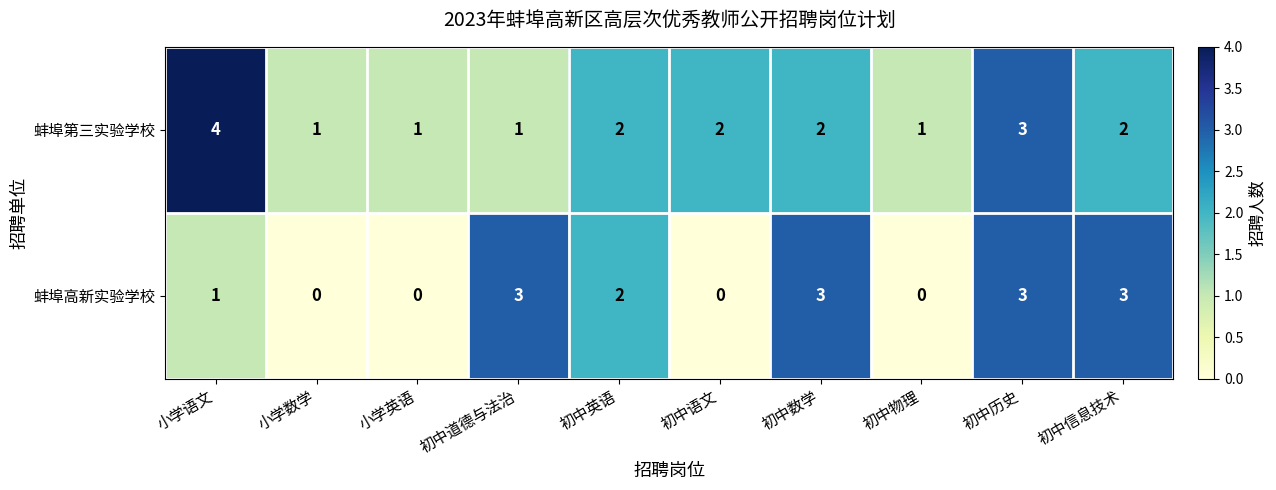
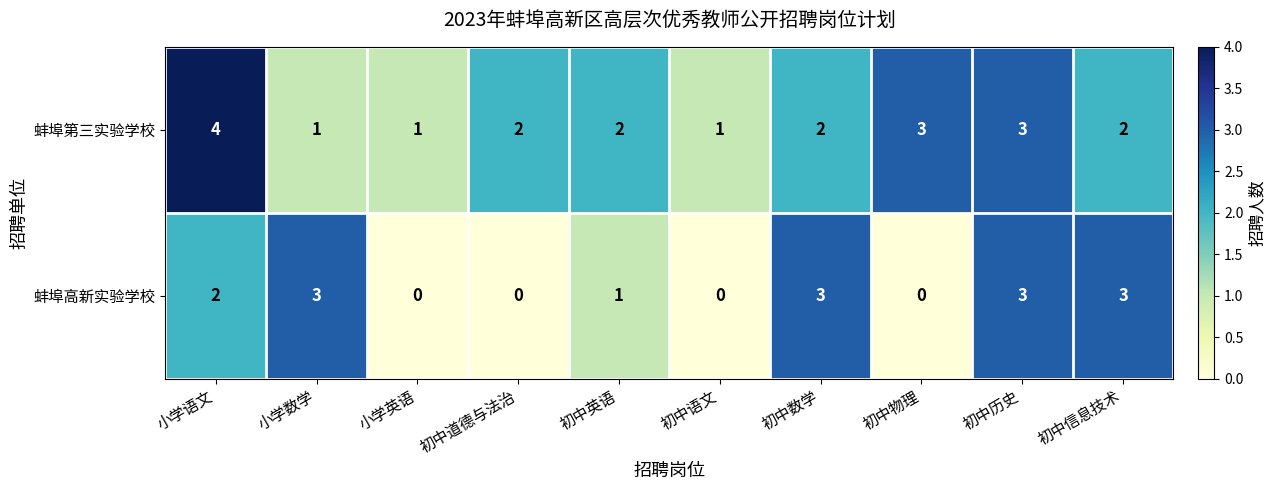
  {
    "蚌埠第三实验学校": {
      "小学语文": 4,
      "小学数学": 1,
      "小学英语": 1,
-     "初中道德与法治": 1,
+     "初中道德与法治": 2,
      "初中英语": 2,
-     "初中语文": 2,
+     "初中语文": 1,
      "初中数学": 2,
-     "初中物理": 1,
+     "初中物理": 3,
      "初中历史": 3,
      "初中信息技术": 2
    },
    "蚌埠高新实验学校": {
-     "小学语文": 1,
-     "小学数学": 0,
+     "小学语文": 2,
+     "小学数学": 3,
      "小学英语": 0,
-     "初中道德与法治": 3,
-     "初中英语": 2,
+     "初中道德与法治": 0,
+     "初中英语": 1,
      "初中语文": 0,
      "初中数学": 3,
      "初中物理": 0,
      "初中历史": 3,
      "初中信息技术": 3
    }
  }
